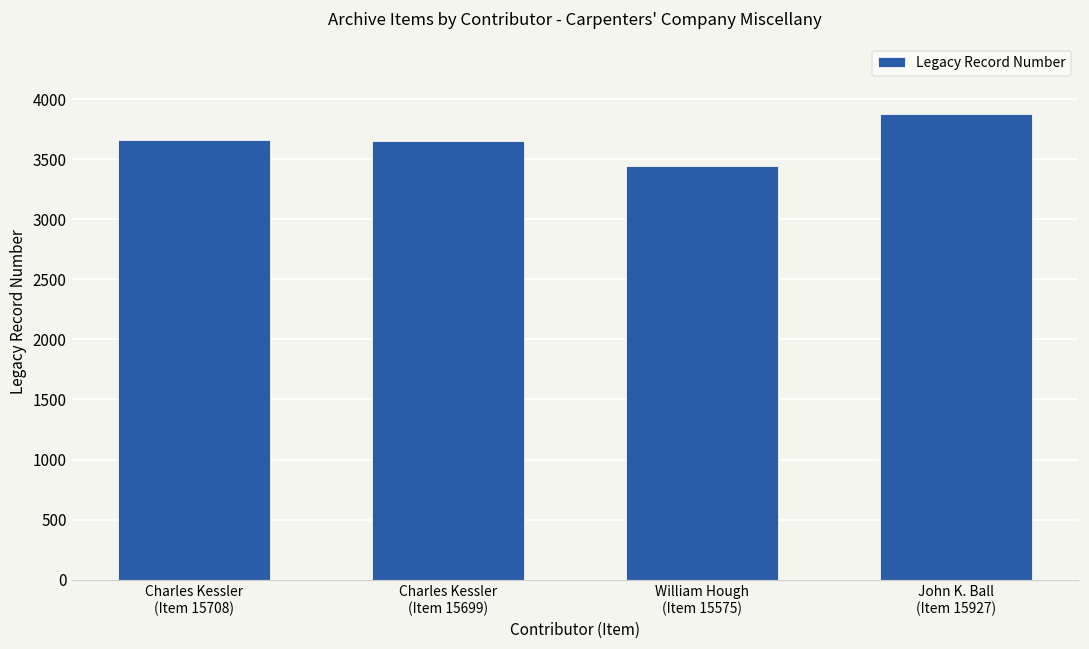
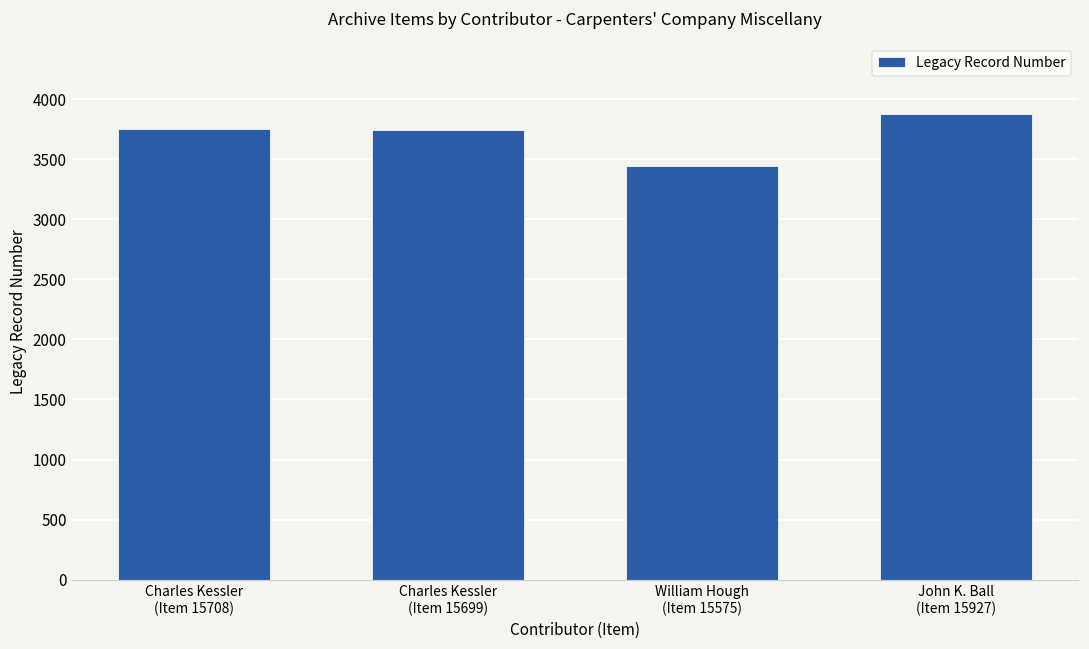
  {
-   "Charles Kessler (Item 15708)": 3660,
-   "Charles Kessler (Item 15699)": 3650,
+   "Charles Kessler (Item 15708)": 3750,
+   "Charles Kessler (Item 15699)": 3740,
    "William Hough (Item 15575)": 3440,
    "John K. Ball (Item 15927)": 3880
  }
